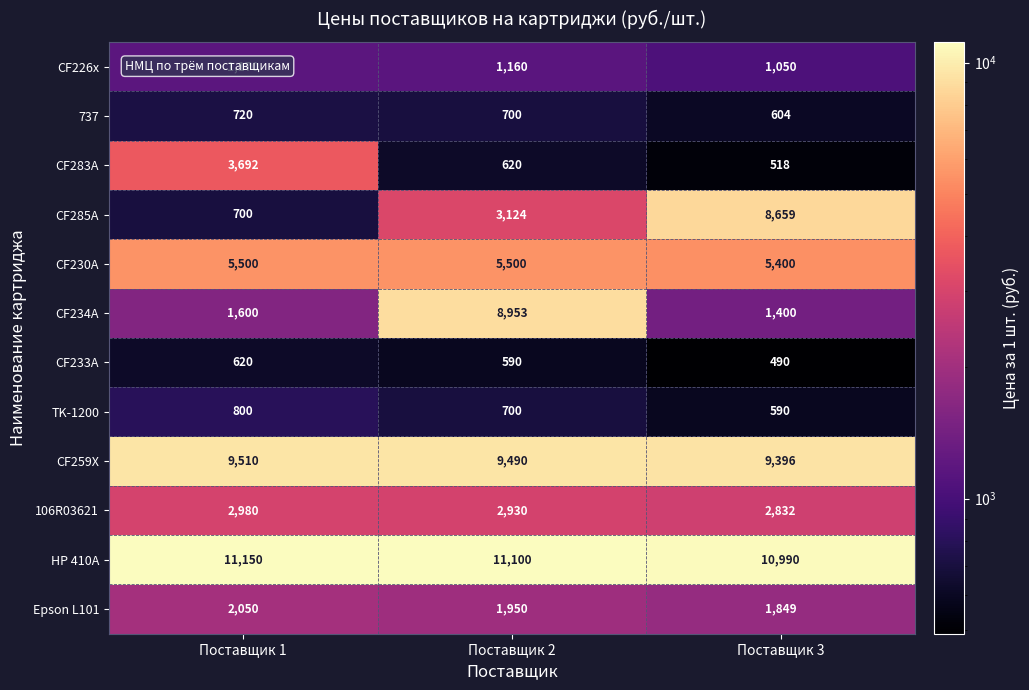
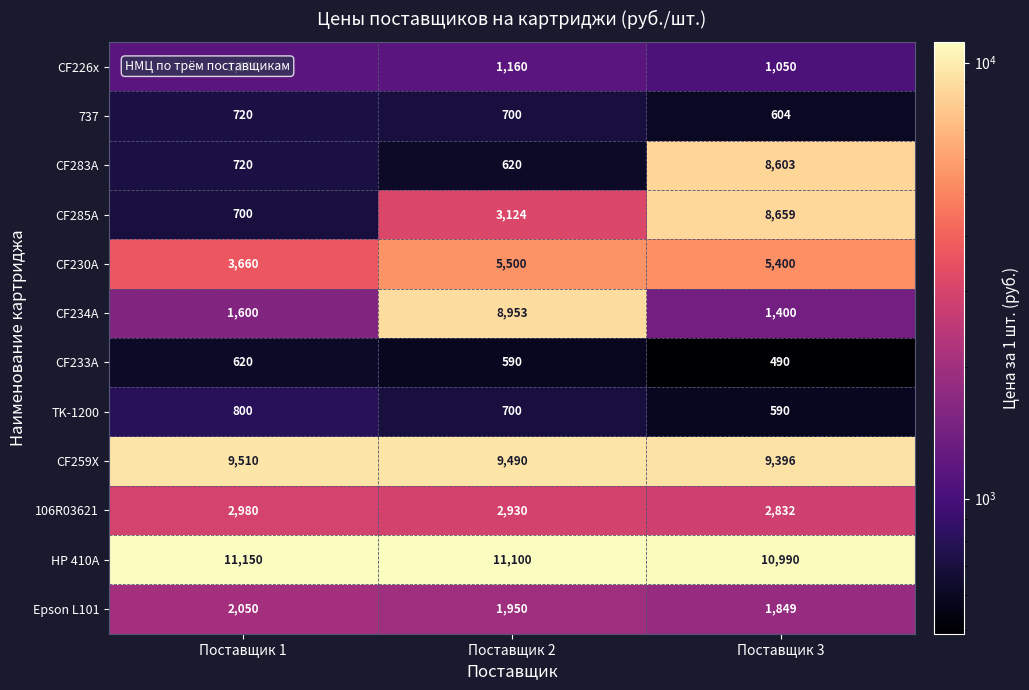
  {
    "CF226х": {
      "Поставщик 2": "1,160",
      "Поставщик 3": "1,050"
    },
    "737": {
      "Поставщик 1": "720",
      "Поставщик 2": "700",
      "Поставщик 3": "604"
    },
    "CF283A": {
-     "Поставщик 1": "3,692",
+     "Поставщик 1": "720",
      "Поставщик 2": "620",
-     "Поставщик 3": "518"
+     "Поставщик 3": "8,603"
    },
    "CF285A": {
      "Поставщик 1": "700",
      "Поставщик 2": "3,124",
      "Поставщик 3": "8,659"
    },
    "CF230A": {
-     "Поставщик 1": "5,500",
+     "Поставщик 1": "3,660",
      "Поставщик 2": "5,500",
      "Поставщик 3": "5,400"
    },
    "CF234A": {
      "Поставщик 1": "1,600",
      "Поставщик 2": "8,953",
      "Поставщик 3": "1,400"
    },
    "CF233A": {
      "Поставщик 1": "620",
      "Поставщик 2": "590",
      "Поставщик 3": "490"
    },
    "TK-1200": {
      "Поставщик 1": "800",
      "Поставщик 2": "700",
      "Поставщик 3": "590"
    },
    "CF259X": {
      "Поставщик 1": "9,510",
      "Поставщик 2": "9,490",
      "Поставщик 3": "9,396"
    },
    "106R03621": {
      "Поставщик 1": "2,980",
      "Поставщик 2": "2,930",
      "Поставщик 3": "2,832"
    },
    "HP 410А": {
      "Поставщик 1": "11,150",
      "Поставщик 2": "11,100",
      "Поставщик 3": "10,990"
    },
    "Epson L101": {
      "Поставщик 1": "2,050",
      "Поставщик 2": "1,950",
      "Поставщик 3": "1,849"
    }
  }
